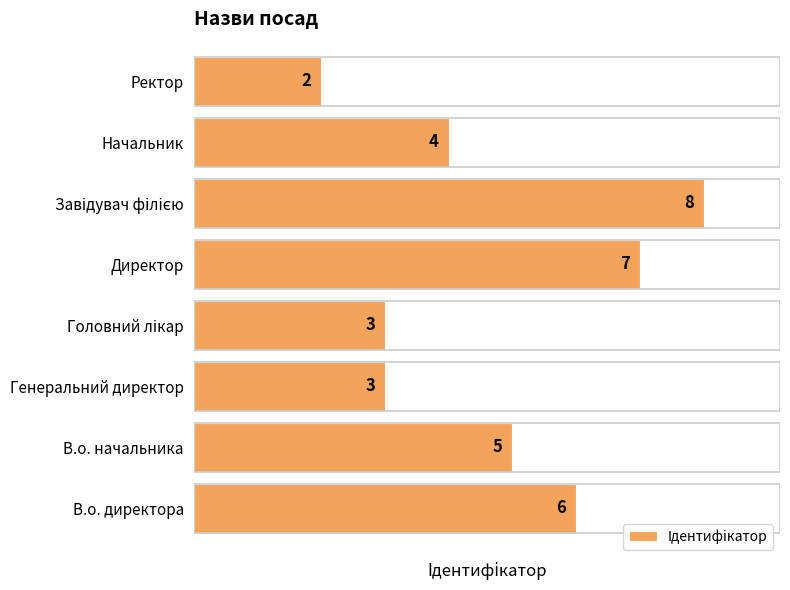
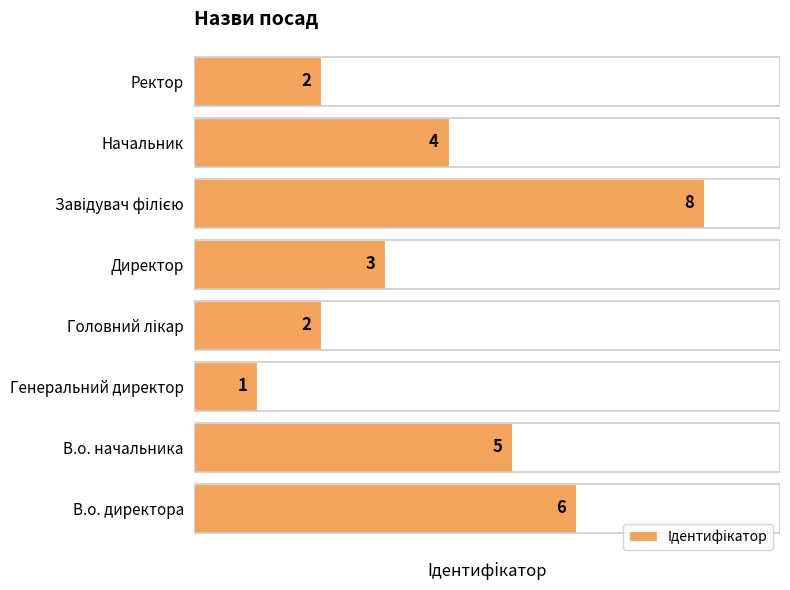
  {
    "Ректор": 2,
    "Начальник": 4,
    "Завідувач філією": 8,
-   "Директор": 7,
-   "Головний лікар": 3,
-   "Генеральний директор": 3,
+   "Директор": 3,
+   "Головний лікар": 2,
+   "Генеральний директор": 1,
    "В.о. начальника": 5,
    "В.о. директора": 6
  }
